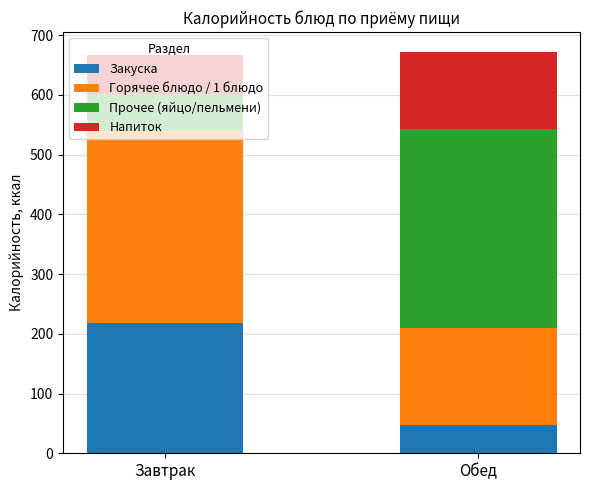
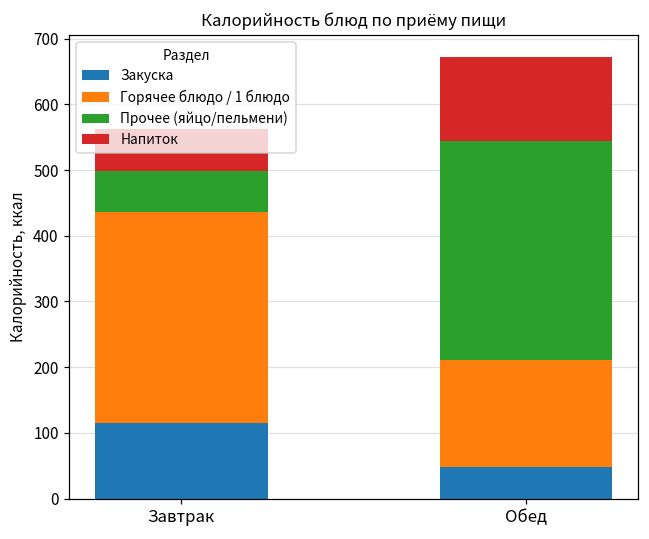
  {
    "Закуска": {
-     "Завтрак": 220,
+     "Завтрак": 120,
      "Обед": 50
    },
    "Горячее блюдо / 1 блюдо": {
      "Обед": 160
    },
    "Прочее (яйцо/пельмени)": {
      "Обед": 330
    },
    "Напиток": {
      "Обед": 130
    }
  }
